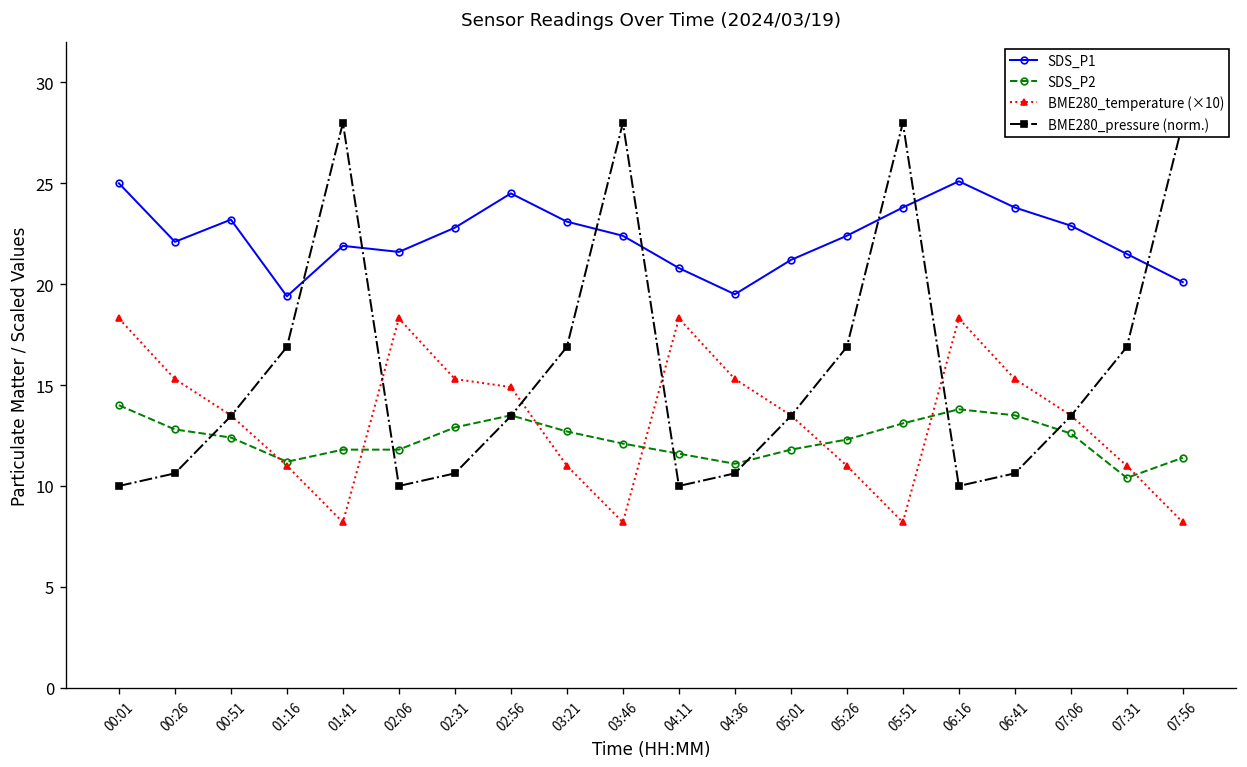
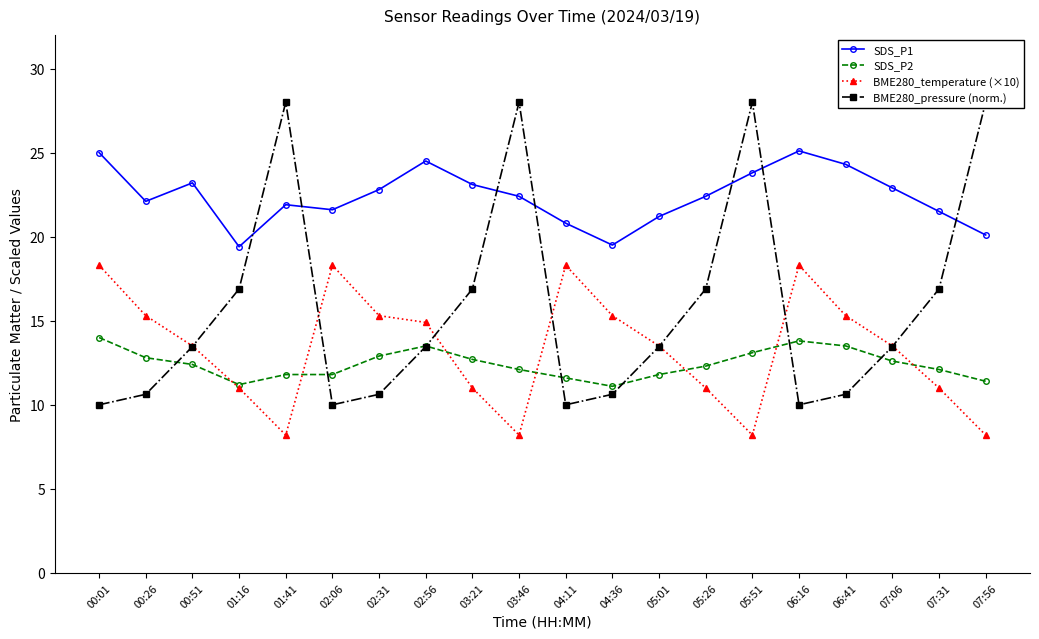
  {
    "SDS_P1": {
      "00:01": 25.0,
      "00:26": 22.1,
      "00:51": 23.2,
      "01:16": 19.4,
      "01:41": 21.9,
      "02:06": 21.6,
      "02:31": 22.8,
      "02:56": 24.5,
      "03:21": 23.1,
      "03:46": 22.4,
      "04:11": 20.8,
      "04:36": 19.5,
      "05:01": 21.2,
      "05:26": 22.4,
      "05:51": 23.8,
      "06:16": 25.1,
-     "06:41": 23.8,
+     "06:41": 24.3,
      "07:06": 22.9,
      "07:31": 21.5,
      "07:56": 20.1
    },
    "SDS_P2": {
      "00:01": 14.0,
      "00:26": 12.8,
      "00:51": 12.4,
      "01:16": 11.2,
      "01:41": 11.8,
      "02:06": 11.8,
      "02:31": 12.9,
      "03:21": 12.7,
      "03:46": 12.1,
      "04:11": 11.6,
      "04:36": 11.1,
      "05:01": 11.8,
      "05:26": 12.3,
      "05:51": 13.1,
      "06:16": 13.8,
      "06:41": 13.5,
      "07:06": 12.6,
-     "07:31": 10.4,
+     "07:31": 12.1,
      "07:56": 11.4
    },
    "BME280_temperature (×10)": {
      "00:01": 18.3,
      "00:26": 15.3,
      "01:16": 11.0,
      "01:41": 8.2,
      "02:06": 18.3,
      "02:31": 15.3,
      "02:56": 14.9,
      "03:21": 11.0,
      "03:46": 8.2,
      "04:11": 18.3,
      "04:36": 15.3,
      "05:26": 11.0,
      "05:51": 8.2,
      "06:16": 18.3,
      "06:41": 15.3,
      "07:31": 11.0,
      "07:56": 8.2
    },
    "BME280_pressure (norm.)": {
      "00:01": 10.0,
      "00:26": 10.6,
      "01:16": 16.9,
      "01:41": 28.0,
      "02:06": 10.0,
      "02:31": 10.6,
      "03:21": 16.9,
      "03:46": 28.0,
      "04:11": 10.0,
      "04:36": 10.6,
      "05:26": 16.9,
      "05:51": 28.0,
      "06:16": 10.0,
      "06:41": 10.6,
      "07:31": 16.9
    }
  }
